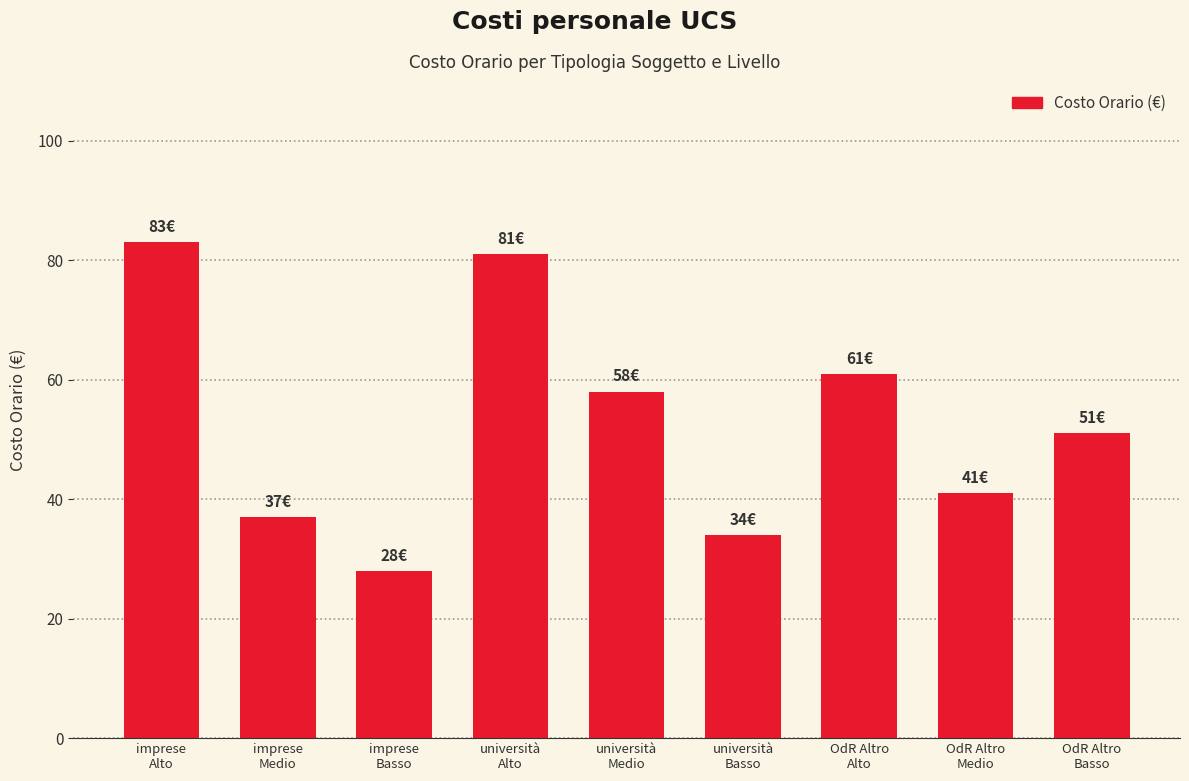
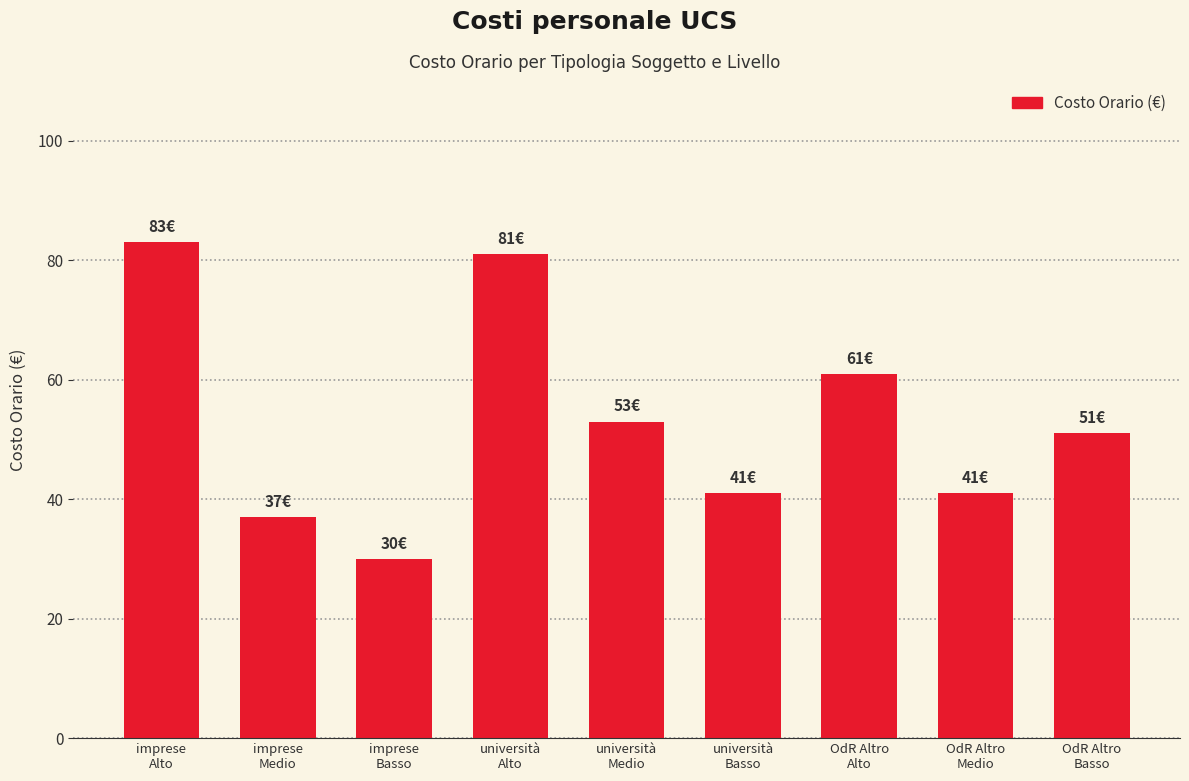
  {
    "imprese Alto": "83€",
    "imprese Medio": "37€",
-   "imprese Basso": "28€",
+   "imprese Basso": "30€",
    "università Alto": "81€",
-   "università Medio": "58€",
-   "università Basso": "34€",
+   "università Medio": "53€",
+   "università Basso": "41€",
    "OdR Altro Alto": "61€",
    "OdR Altro Medio": "41€",
    "OdR Altro Basso": "51€"
  }
